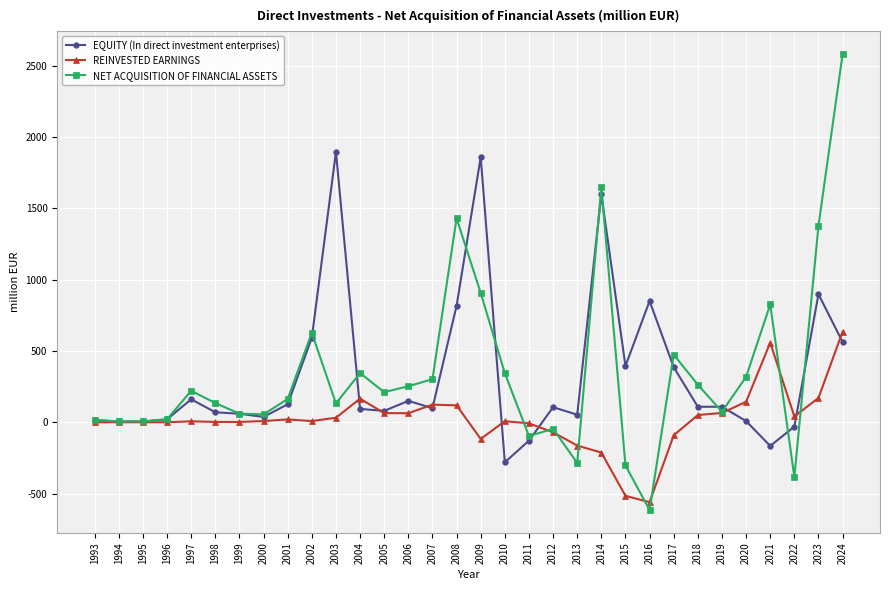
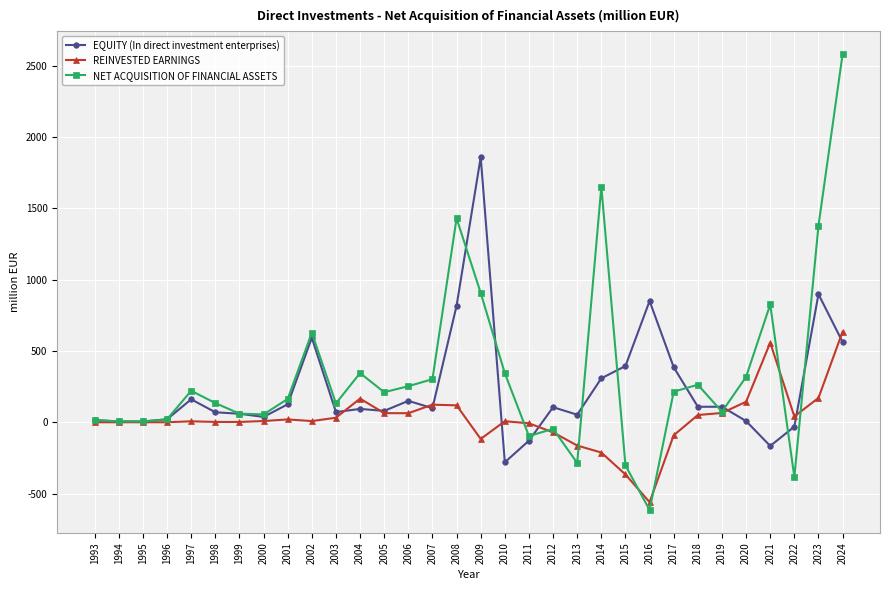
  {
    "EQUITY (In direct investment enterprises)": {
      "1997": 160,
      "1998": 70,
      "2001": 130,
      "2002": 590,
-     "2003": 1900,
+     "2003": 70,
      "2004": 90,
      "2006": 150,
      "2007": 100,
      "2008": 820,
      "2009": 1860,
      "2010": -280,
      "2011": -130,
      "2012": 110,
      "2013": 50,
-     "2014": 1600,
+     "2014": 310,
      "2015": 390,
      "2016": 850,
      "2017": 390,
      "2018": 110,
      "2019": 110,
      "2020": 10,
      "2021": -170,
      "2022": -30,
      "2023": 900,
      "2024": 560
    },
    "REINVESTED EARNINGS": {
      "1996": 0,
      "1997": 10,
      "1998": 0,
      "1999": 0,
      "2000": 10,
      "2001": 20,
      "2002": 10,
      "2003": 30,
      "2004": 170,
      "2006": 60,
      "2007": 120,
      "2008": 120,
      "2009": -120,
      "2010": 10,
      "2011": -10,
      "2012": -70,
      "2013": -160,
      "2014": -210,
-     "2015": -520,
+     "2015": -370,
      "2016": -560,
      "2017": -90,
      "2018": 50,
      "2020": 140,
      "2021": 560,
      "2022": 40,
      "2023": 170,
      "2024": 640
    },
    "NET ACQUISITION OF FINANCIAL ASSETS": {
      "1997": 220,
      "1998": 130,
      "2001": 160,
      "2002": 630,
      "2003": 130,
      "2004": 350,
      "2005": 210,
      "2006": 250,
      "2007": 300,
      "2008": 1430,
      "2009": 910,
      "2010": 340,
      "2011": -100,
      "2012": -50,
      "2013": -290,
      "2014": 1650,
      "2015": -300,
      "2016": -620,
-     "2017": 470,
+     "2017": 210,
      "2018": 260,
      "2020": 320,
      "2021": 830,
      "2022": -380,
      "2023": 1380,
      "2024": 2580
    }
  }
